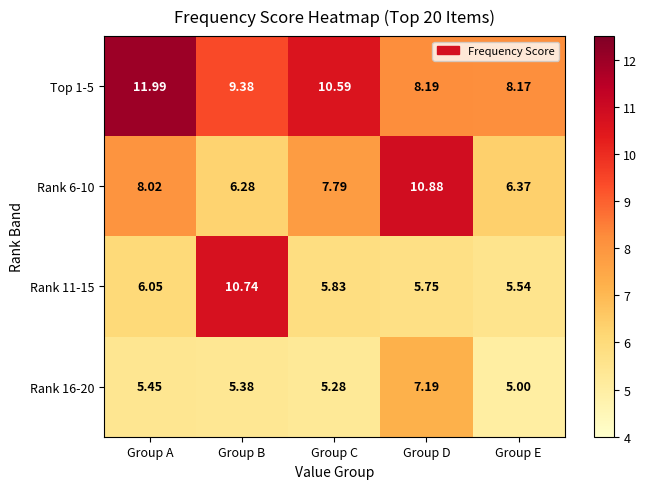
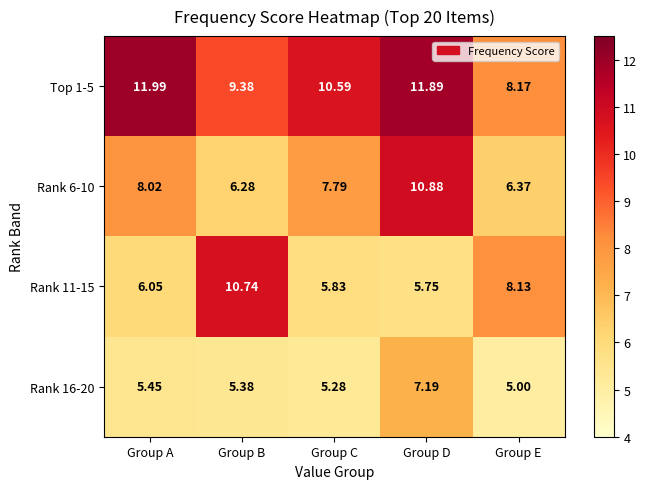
  {
    "Top 1-5": {
      "Group A": 11.99,
      "Group B": 9.38,
      "Group C": 10.59,
-     "Group D": 8.19,
+     "Group D": 11.89,
      "Group E": 8.17
    },
    "Rank 6-10": {
      "Group A": 8.02,
      "Group B": 6.28,
      "Group C": 7.79,
      "Group D": 10.88,
      "Group E": 6.37
    },
    "Rank 11-15": {
      "Group A": 6.05,
      "Group B": 10.74,
      "Group C": 5.83,
      "Group D": 5.75,
-     "Group E": 5.54
+     "Group E": 8.13
    },
    "Rank 16-20": {
      "Group A": 5.45,
      "Group B": 5.38,
      "Group C": 5.28,
      "Group D": 7.19,
      "Group E": 5.00
    }
  }
